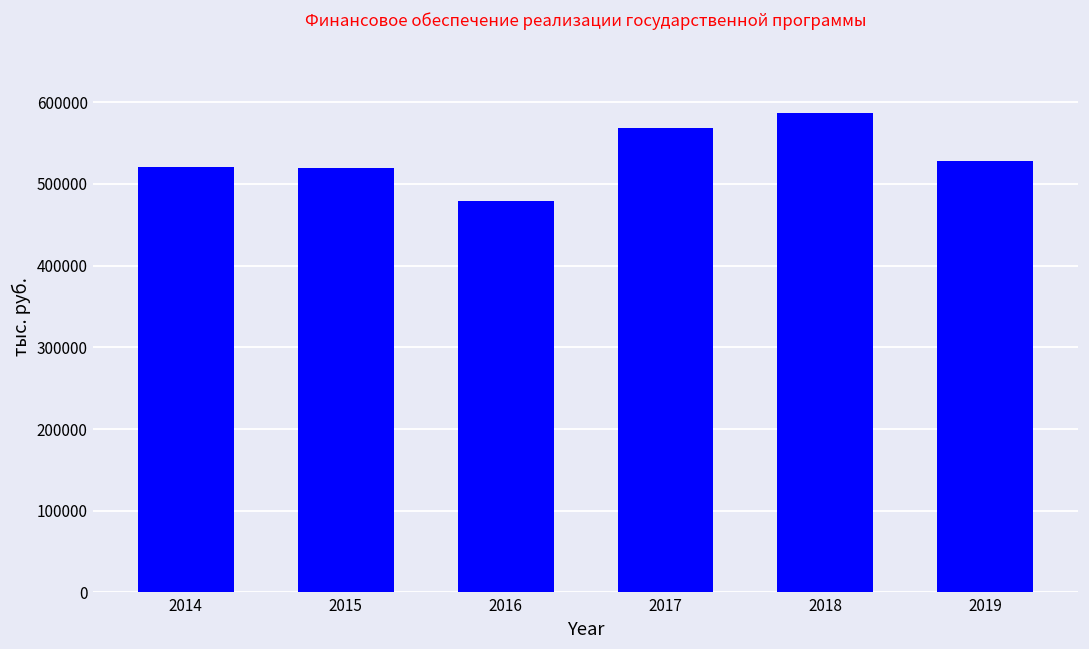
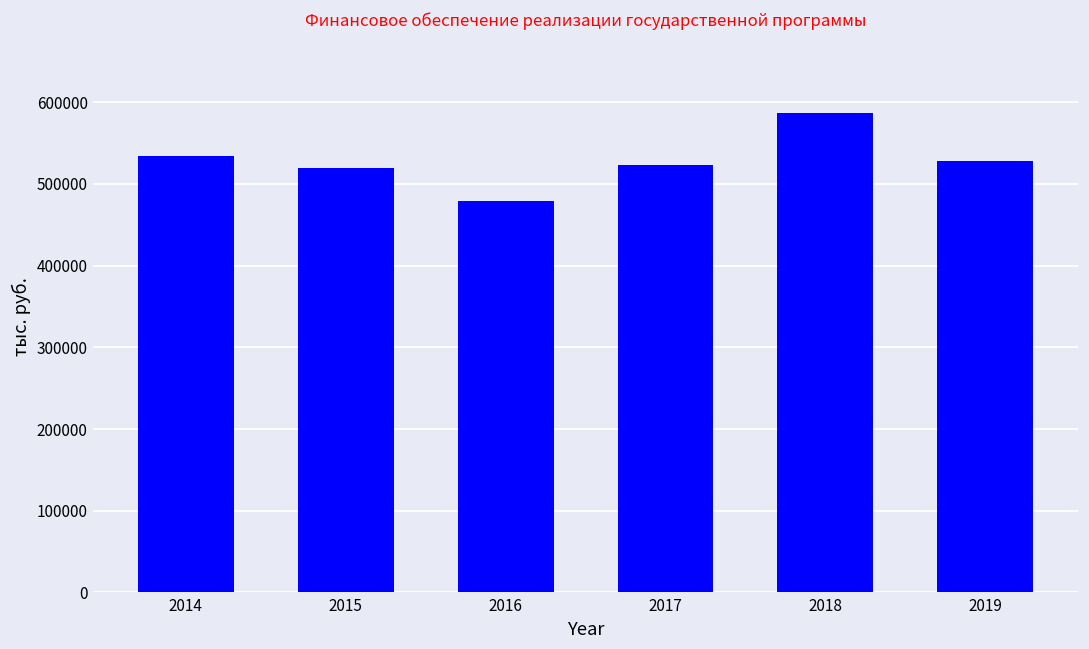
  {
-   "2014": 520000,
+   "2014": 530000,
    "2015": 520000,
    "2016": 480000,
-   "2017": 570000,
+   "2017": 520000,
    "2018": 590000,
    "2019": 530000
  }
